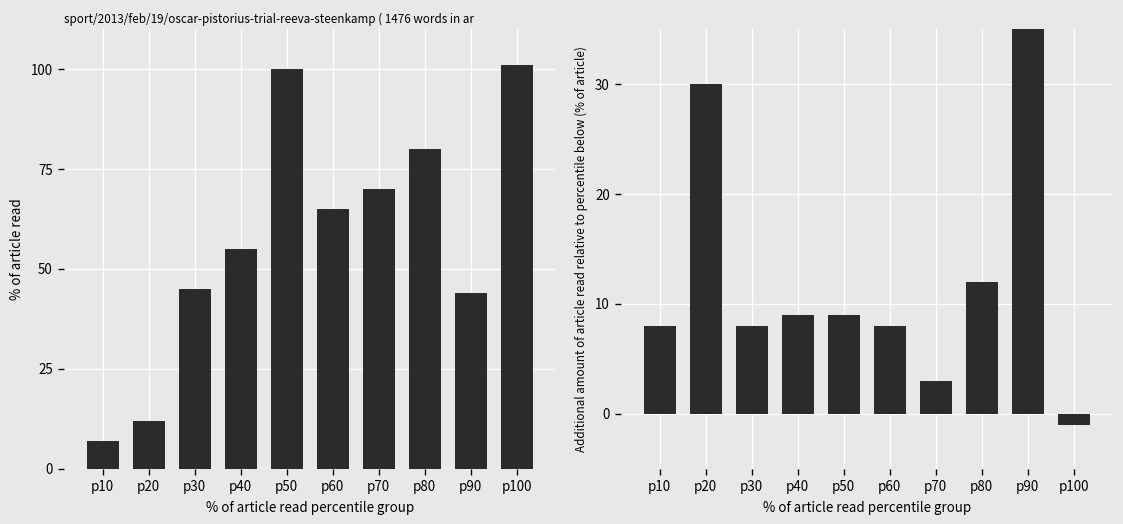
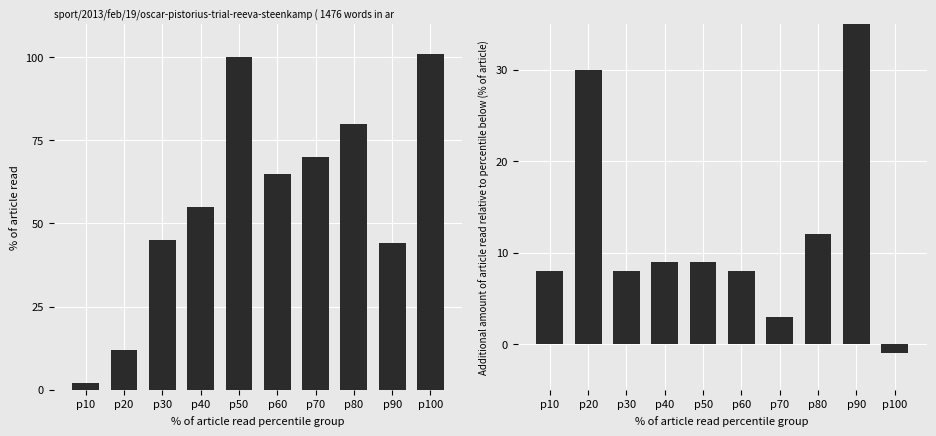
  {
    "sport/2013/feb/19/oscar-pistorius-trial-reeva-steenkamp ( 1476 words in ar": {
-     "p10": 7,
+     "p10": 2,
      "p20": 12,
      "p30": 45,
      "p40": 55,
      "p50": 100,
      "p60": 65,
      "p70": 70,
      "p80": 80,
      "p90": 44,
      "p100": 101
    }
  }
